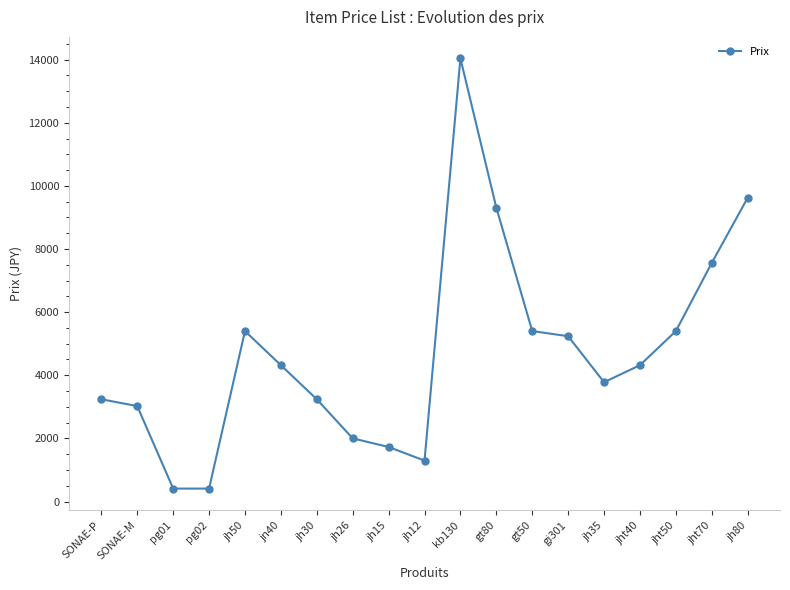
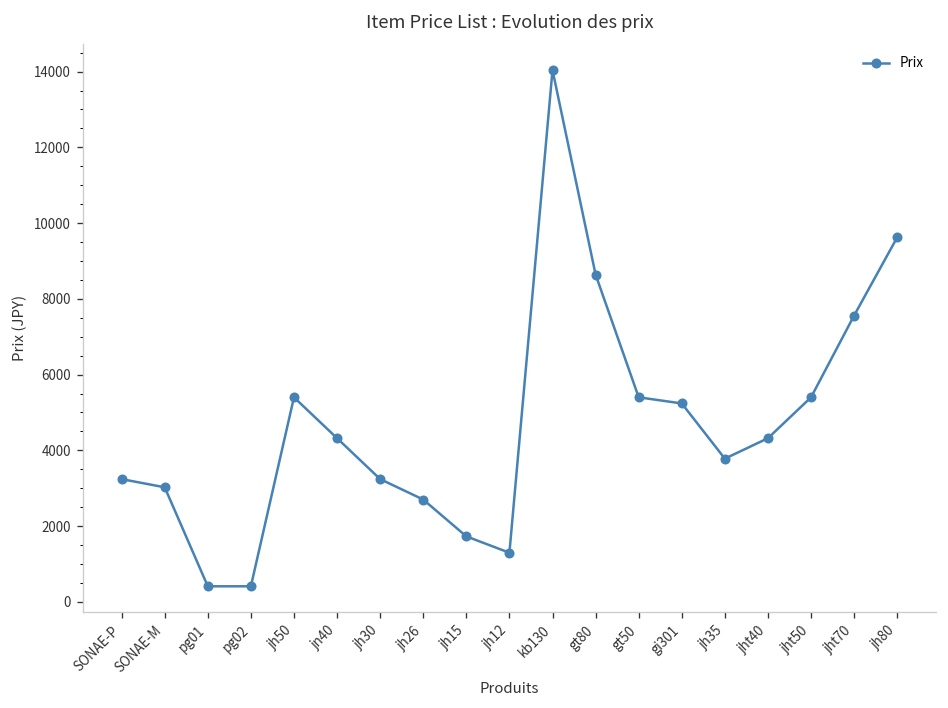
  {
    "SONAE-P": 3200,
    "SONAE-M": 3000,
    "pg01": 400,
    "pg02": 400,
    "jh50": 5400,
    "jn40": 4300,
    "jh30": 3200,
-   "jh26": 2000,
+   "jh26": 2700,
    "jh15": 1700,
    "jh12": 1300,
    "kb130": 14000,
-   "gt80": 9300,
+   "gt80": 8600,
    "gt50": 5400,
    "gi301": 5200,
    "jh35": 3800,
    "jht40": 4300,
    "jht50": 5400,
    "jht70": 7600,
    "jh80": 9600
  }
